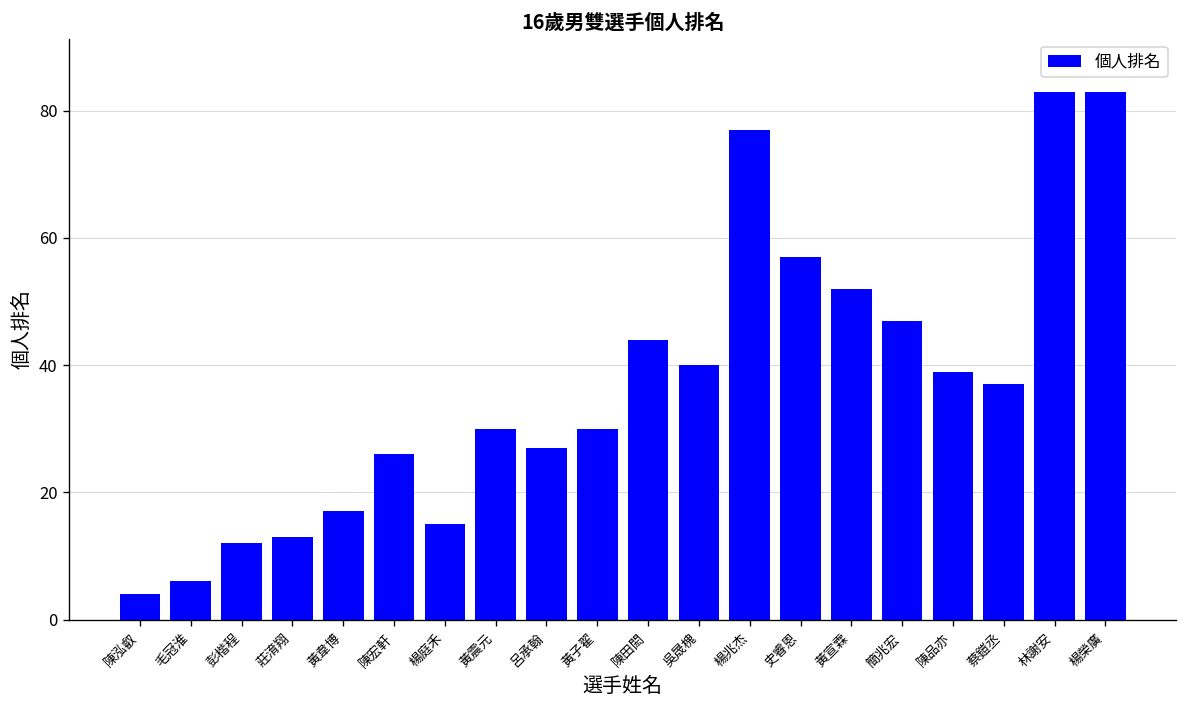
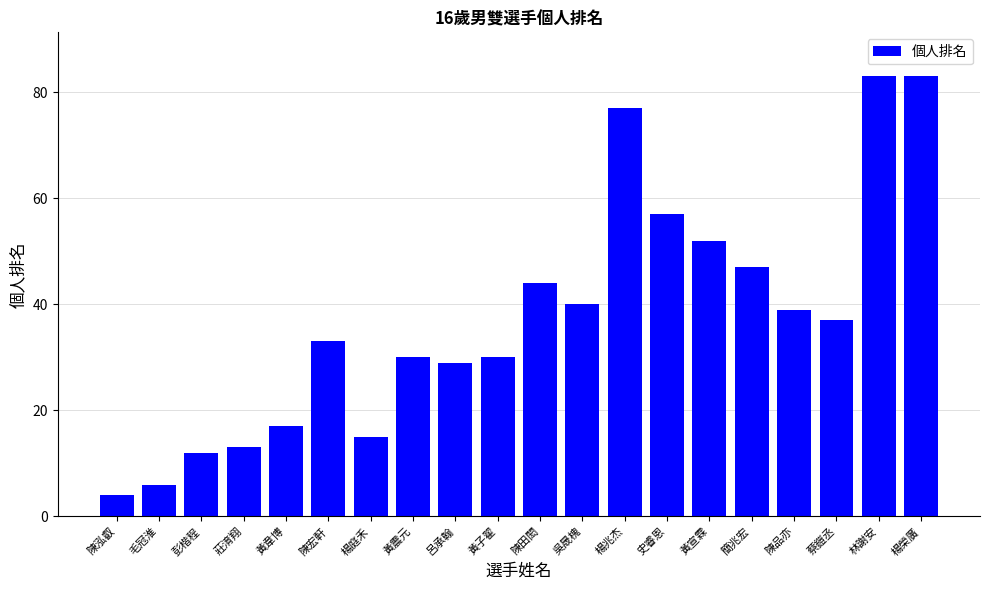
  {
    "陳泓叡": 4,
    "毛冠淮": 6,
    "彭楷程": 12,
    "莊淯翔": 13,
    "黃韋博": 17,
-   "陳宏軒": 26,
+   "陳宏軒": 33,
    "楊庭禾": 15,
    "黃震元": 30,
-   "呂承翰": 27,
+   "呂承翰": 29,
    "黃子翟": 30,
    "陳田閎": 44,
    "吳晟槐": 40,
    "楊兆杰": 77,
    "史睿恩": 57,
    "黃宣霖": 52,
    "簡兆宏": 47,
    "陳品亦": 39,
    "蔡鎧丞": 37,
    "林謝安": 83,
    "楊榮廣": 83
  }
